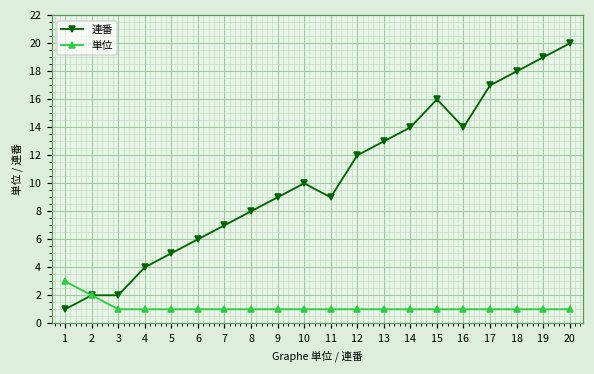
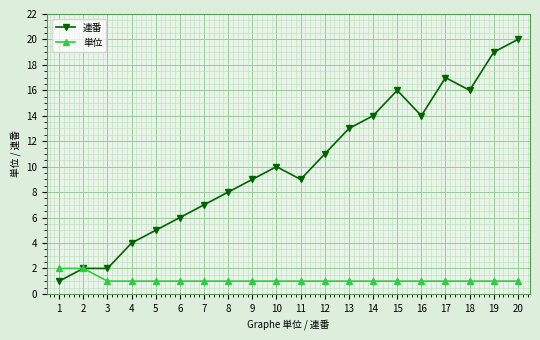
  {
    "連番": {
      "1": 1,
      "3": 2,
      "4": 4,
      "5": 5,
      "6": 6,
      "7": 7,
      "8": 8,
      "9": 9,
      "10": 10,
      "11": 9,
-     "12": 12,
+     "12": 11,
      "13": 13,
      "14": 14,
      "15": 16,
      "16": 14,
      "17": 17,
-     "18": 18,
+     "18": 16,
      "19": 19,
      "20": 20
    },
    "単位": {
-     "1": 3,
+     "1": 2,
      "3": 1,
      "4": 1,
      "5": 1,
      "6": 1,
      "7": 1,
      "8": 1,
      "9": 1,
      "10": 1,
      "11": 1,
      "12": 1,
      "13": 1,
      "14": 1,
      "15": 1,
      "16": 1,
      "17": 1,
      "18": 1,
      "19": 1,
      "20": 1
    }
  }
